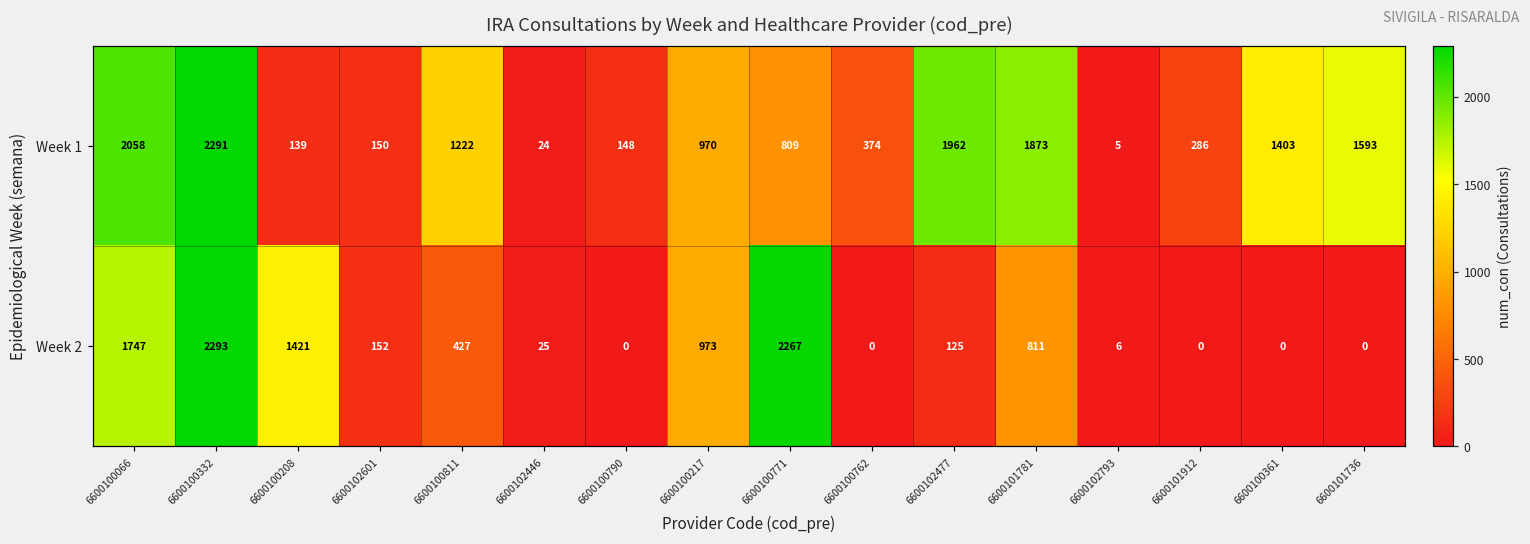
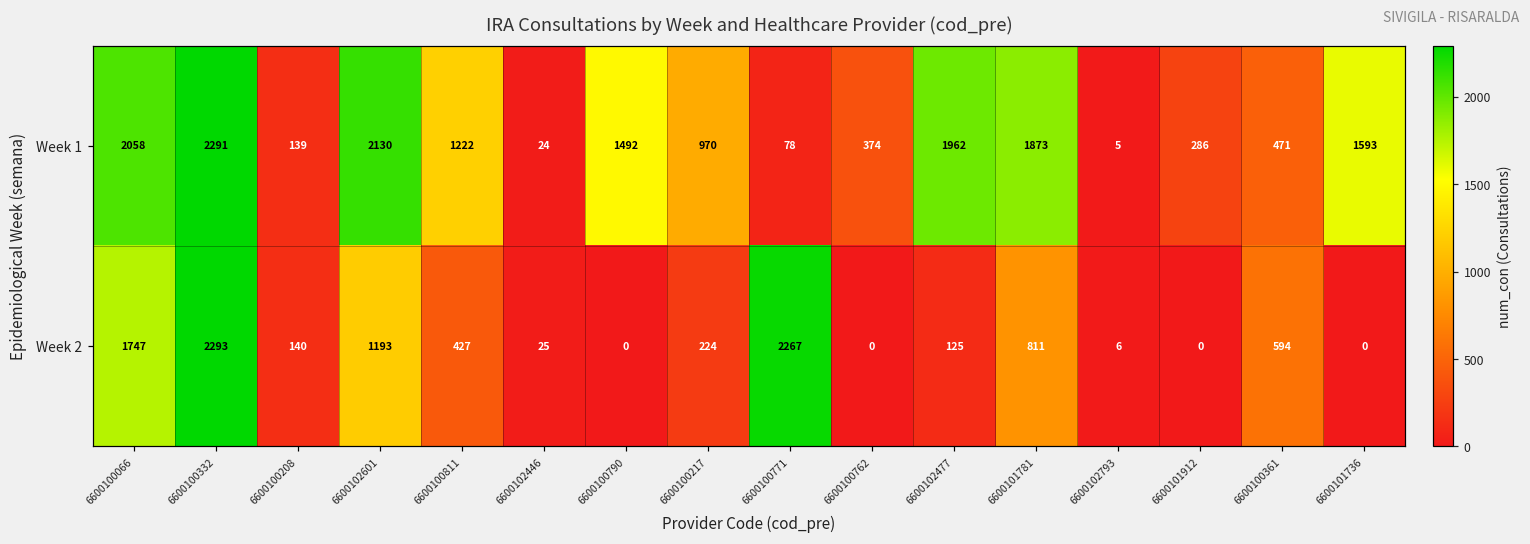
  {
    "Week 1": {
      "6600100066": 2058,
      "6600100332": 2291,
      "6600100208": 139,
-     "6600102601": 150,
+     "6600102601": 2130,
      "6600100811": 1222,
      "6600102446": 24,
-     "6600100790": 148,
+     "6600100790": 1492,
      "6600100217": 970,
-     "6600100771": 809,
+     "6600100771": 78,
      "6600100762": 374,
      "6600102477": 1962,
      "6600101781": 1873,
      "6600102793": 5,
      "6600101912": 286,
-     "6600100361": 1403,
+     "6600100361": 471,
      "6600101736": 1593
    },
    "Week 2": {
      "6600100066": 1747,
      "6600100332": 2293,
-     "6600100208": 1421,
-     "6600102601": 152,
+     "6600100208": 140,
+     "6600102601": 1193,
      "6600100811": 427,
      "6600102446": 25,
      "6600100790": 0,
-     "6600100217": 973,
+     "6600100217": 224,
      "6600100771": 2267,
      "6600100762": 0,
      "6600102477": 125,
      "6600101781": 811,
      "6600102793": 6,
      "6600101912": 0,
-     "6600100361": 0,
+     "6600100361": 594,
      "6600101736": 0
    }
  }
